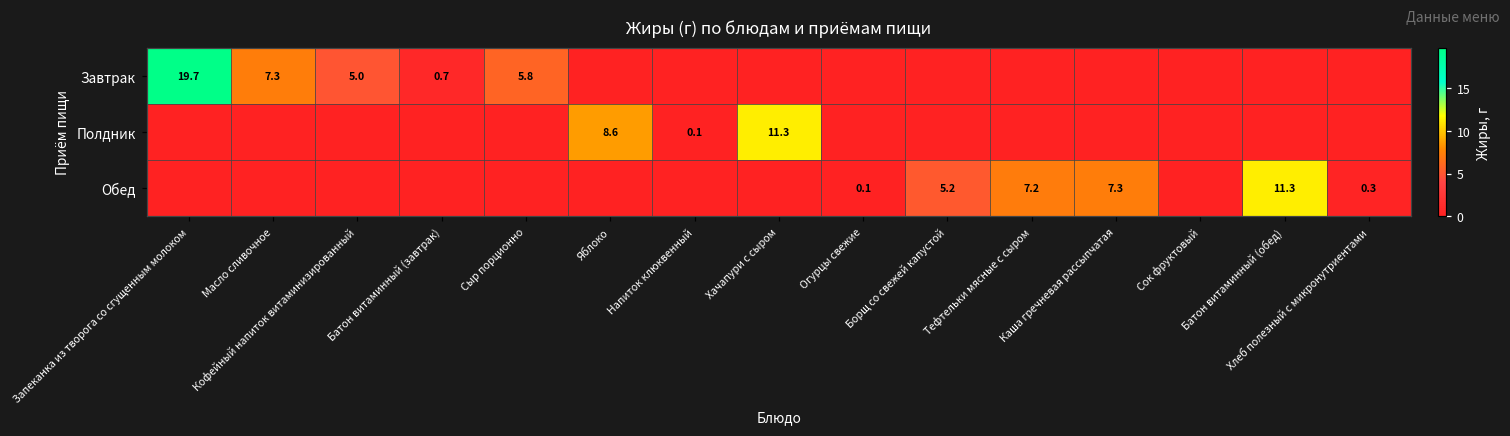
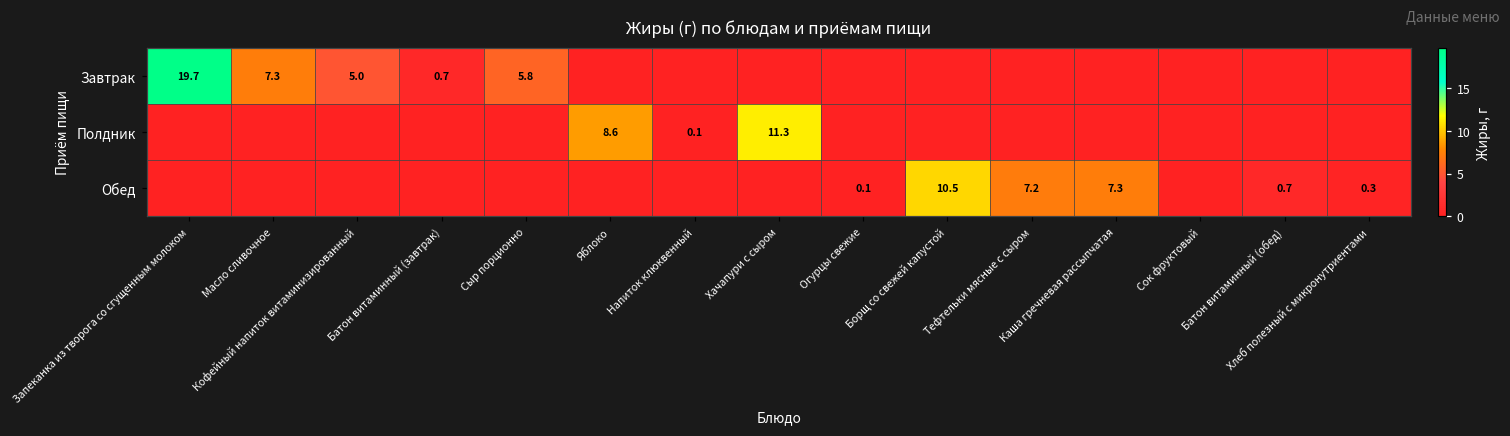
  {
    "Завтрак": {
      "Запеканка из творога со сгущенным молоком": 19.7,
      "Масло сливочное": 7.3,
      "Кофейный напиток витаминизированный": 5.0,
      "Батон витаминный (завтрак)": 0.7,
      "Сыр порционно": 5.8
    },
    "Полдник": {
      "Яблоко": 8.6,
      "Напиток клюквенный": 0.1,
      "Хачапури с сыром": 11.3
    },
    "Обед": {
      "Огурцы свежие": 0.1,
-     "Борщ со свежей капустой": 5.2,
+     "Борщ со свежей капустой": 10.5,
      "Тефтельки мясные с сыром": 7.2,
      "Каша гречневая рассыпчатая": 7.3,
-     "Батон витаминный (обед)": 11.3,
+     "Батон витаминный (обед)": 0.7,
      "Хлеб полезный с микронутриентами": 0.3
    }
  }
